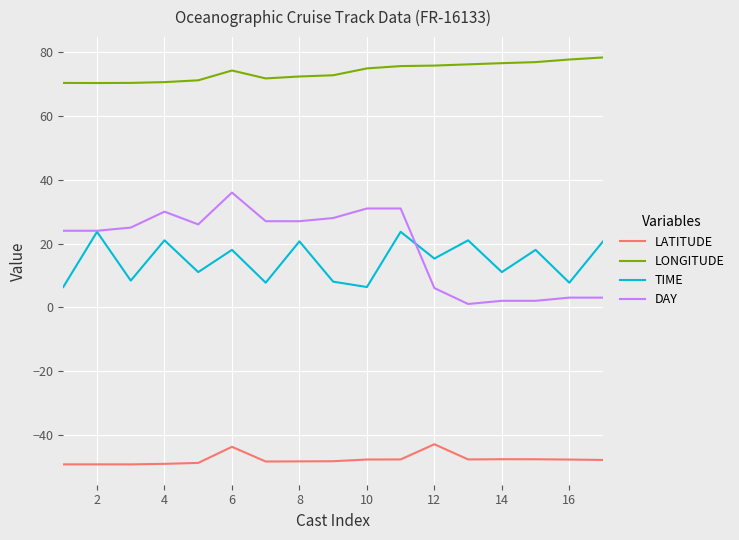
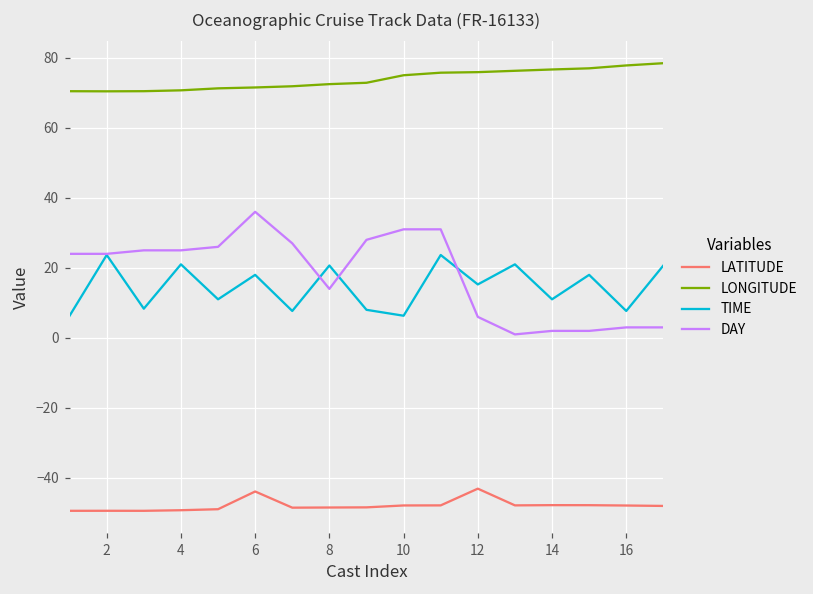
  {
    "LATITUDE": {
      "2": -49,
      "4": -49,
      "6": -44,
      "8": -48,
      "10": -48,
      "12": -43,
      "14": -48,
      "16": -48
    },
    "LONGITUDE": {
      "2": 70,
      "4": 71,
-     "6": 74,
+     "6": 72,
      "8": 72,
      "10": 75,
      "12": 76,
      "14": 77,
      "16": 78
    },
    "TIME": {
      "4": 21,
      "6": 18,
      "8": 21,
      "10": 6,
      "12": 15,
      "14": 11,
      "16": 8
    },
    "DAY": {
-     "4": 30,
+     "4": 25,
      "6": 36,
-     "8": 27,
+     "8": 14,
      "10": 31,
      "12": 6,
      "14": 2,
      "16": 3
    }
  }
